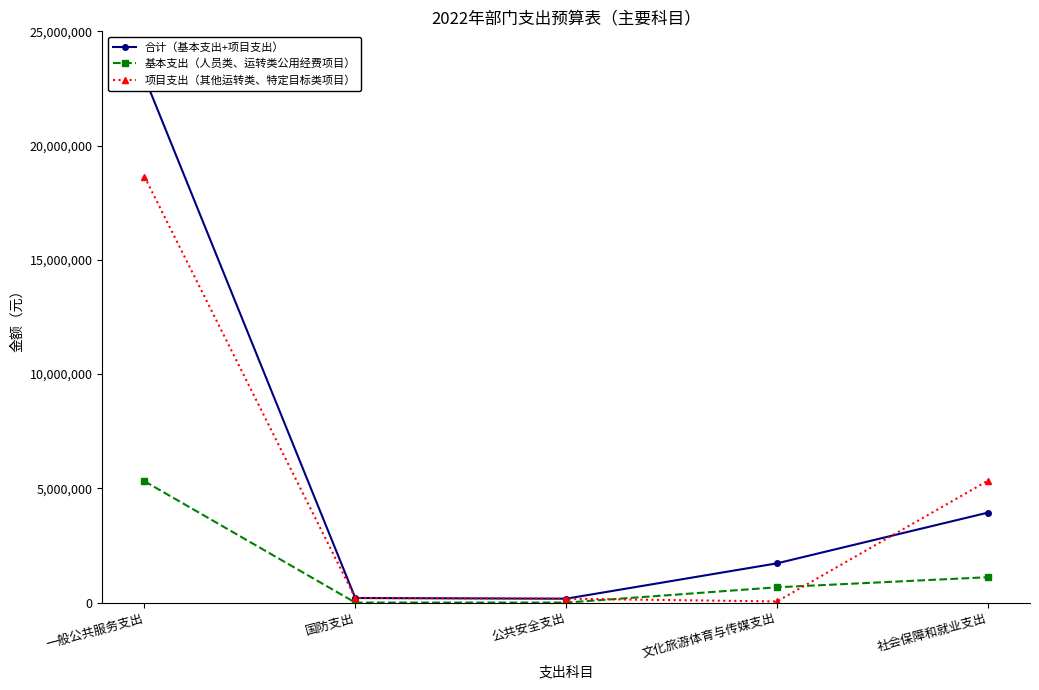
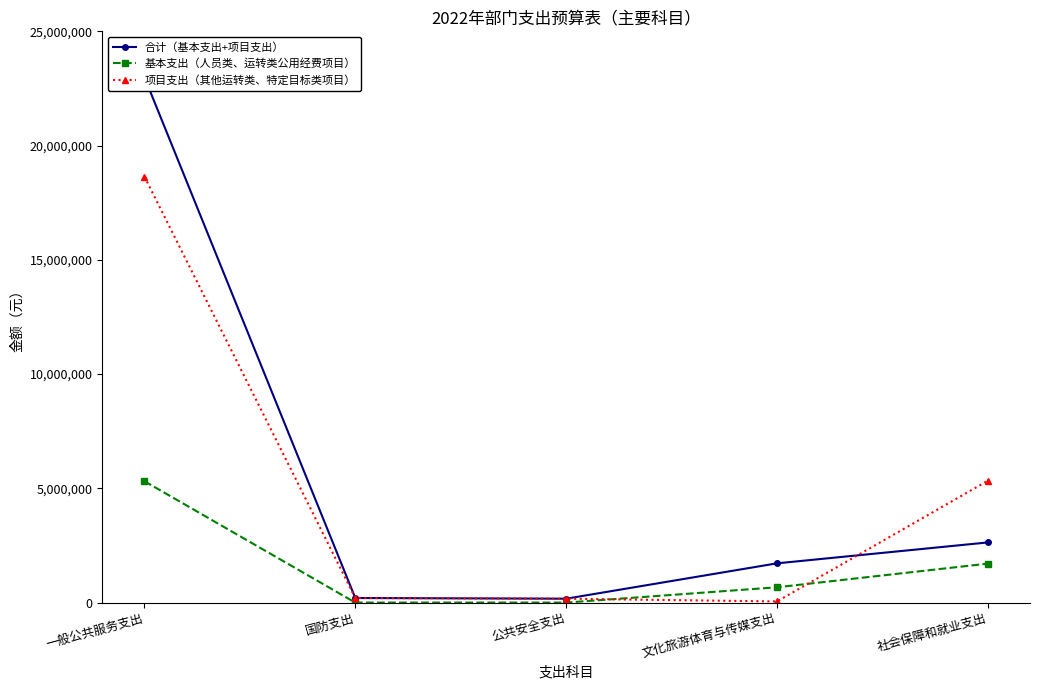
  {
    "合计（基本支出+项目支出）": {
      "文化旅游体育与传媒支出": "1,700,000",
-     "社会保障和就业支出": "3,900,000"
+     "社会保障和就业支出": "2,600,000"
    },
    "基本支出（人员类、运转类公用经费项目）": {
      "一般公共服务支出": "5,300,000",
      "国防支出": "0",
      "公共安全支出": "0",
      "文化旅游体育与传媒支出": "700,000",
-     "社会保障和就业支出": "1,100,000"
+     "社会保障和就业支出": "1,700,000"
    },
    "项目支出（其他运转类、特定目标类项目）": {
      "一般公共服务支出": "18,600,000",
      "文化旅游体育与传媒支出": "0",
      "社会保障和就业支出": "5,300,000"
    }
  }
